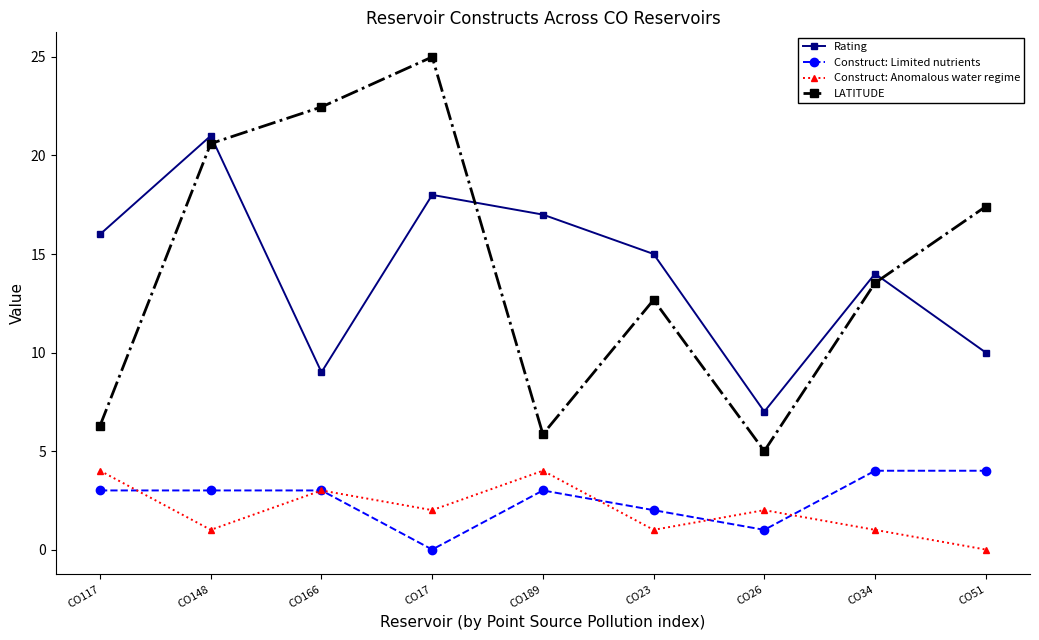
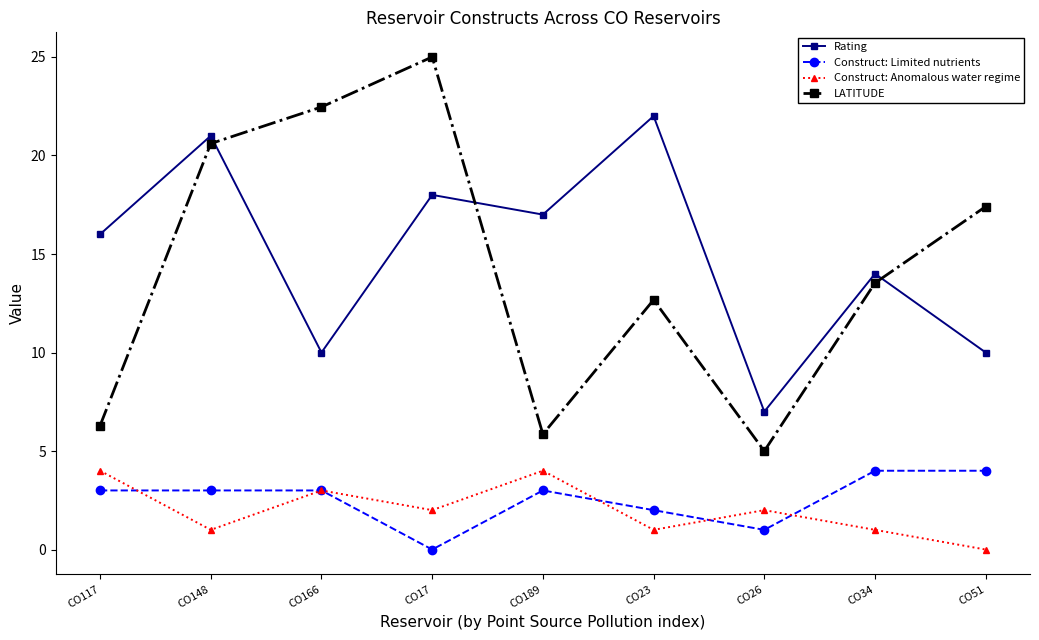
  {
    "Rating": {
      "CO117": 16,
      "CO148": 21,
-     "CO166": 9,
+     "CO166": 10,
      "CO17": 18,
      "CO189": 17,
-     "CO23": 15,
+     "CO23": 22,
      "CO26": 7,
      "CO34": 14,
      "CO51": 10
    },
    "Construct: Limited nutrients": {
      "CO117": 3,
      "CO148": 3,
      "CO17": 0,
      "CO189": 3,
      "CO23": 2,
      "CO26": 1,
      "CO34": 4,
      "CO51": 4
    },
    "Construct: Anomalous water regime": {
      "CO117": 4,
      "CO148": 1,
      "CO17": 2,
      "CO189": 4,
      "CO23": 1,
      "CO26": 2,
      "CO34": 1,
      "CO51": 0
    },
    "LATITUDE": {
      "CO117": 6.3,
      "CO148": 20.6,
      "CO166": 22.5,
      "CO17": 25,
      "CO189": 5.9,
      "CO23": 12.7,
      "CO26": 5,
      "CO34": 13.5,
      "CO51": 17.4
    }
  }
